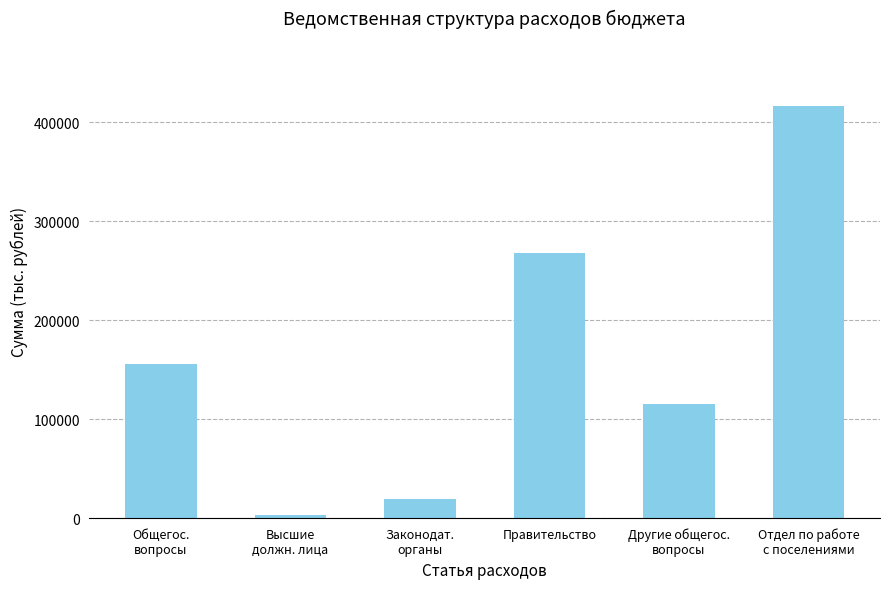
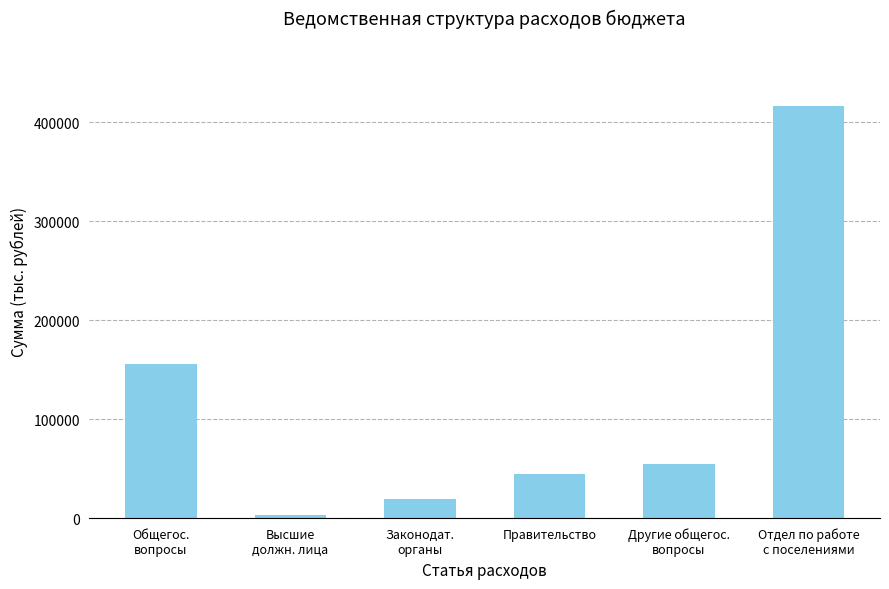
  {
    "Общегос. вопросы": 160000,
    "Высшие должн. лица": 0,
    "Законодат. органы": 20000,
-   "Правительство": 270000,
-   "Другие общегос. вопросы": 110000,
+   "Правительство": 40000,
+   "Другие общегос. вопросы": 50000,
    "Отдел по работе с поселениями": 420000
  }
